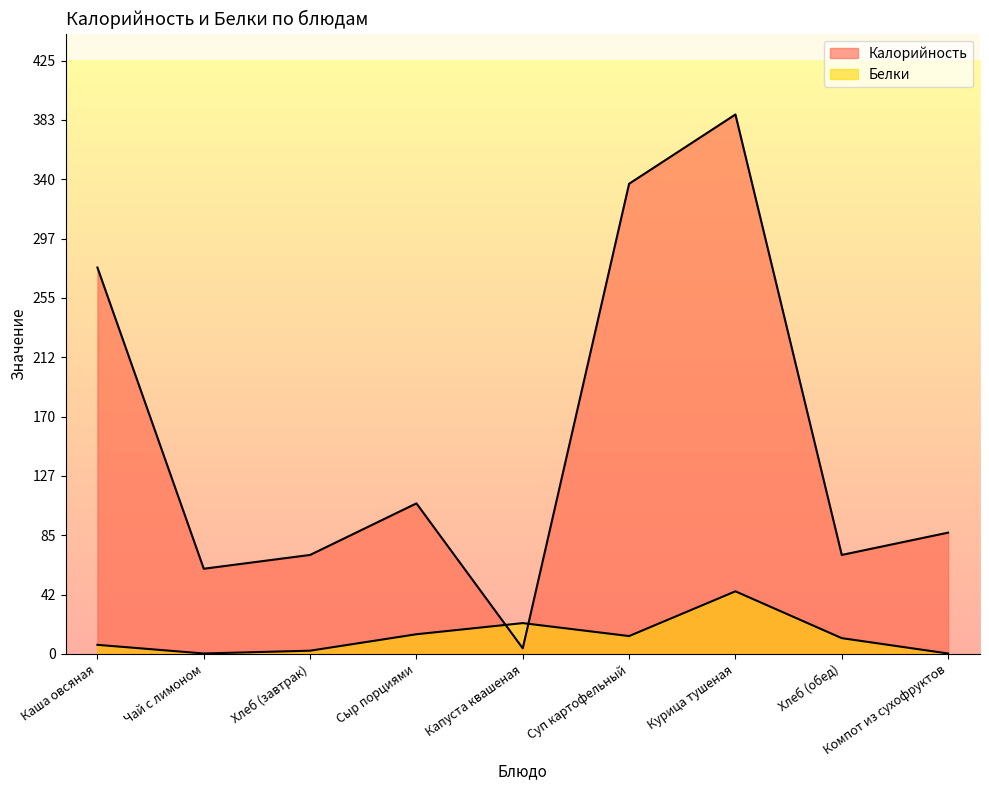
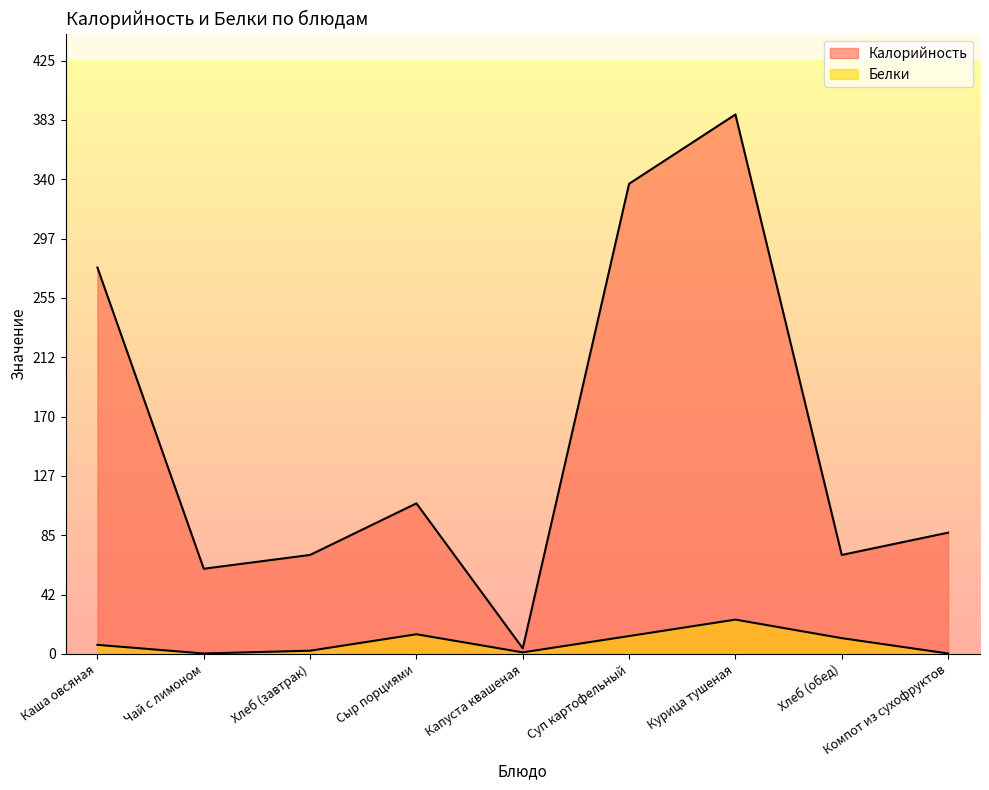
  {
    "Калорийность": {
      "Каша овсяная": 277,
      "Чай с лимоном": 61,
      "Хлеб (завтрак)": 71,
      "Сыр порциями": 108,
      "Капуста квашеная": 4,
      "Суп картофельный": 337,
      "Курица тушеная": 387,
      "Хлеб (обед)": 71,
      "Компот из сухофруктов": 87
    },
    "Белки": {
      "Каша овсяная": 7,
      "Чай с лимоном": 0,
      "Хлеб (завтрак)": 2,
      "Сыр порциями": 14,
-     "Капуста квашеная": 22,
+     "Капуста квашеная": 1,
      "Суп картофельный": 13,
-     "Курица тушеная": 45,
+     "Курица тушеная": 25,
      "Хлеб (обед)": 11,
      "Компот из сухофруктов": 0
    }
  }
